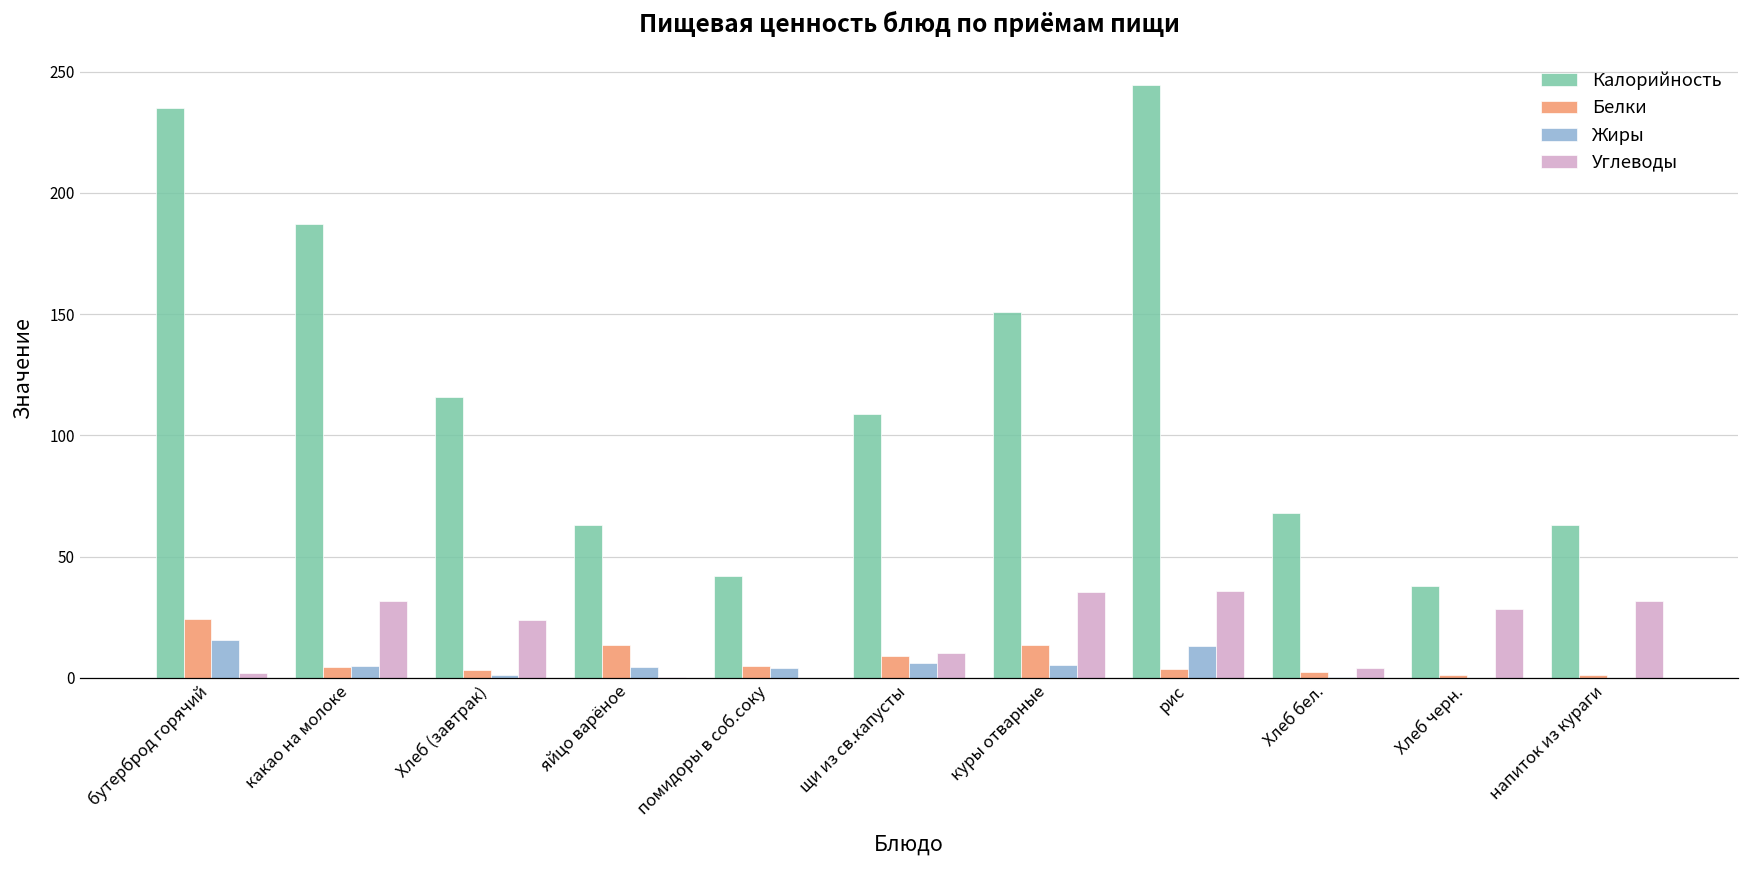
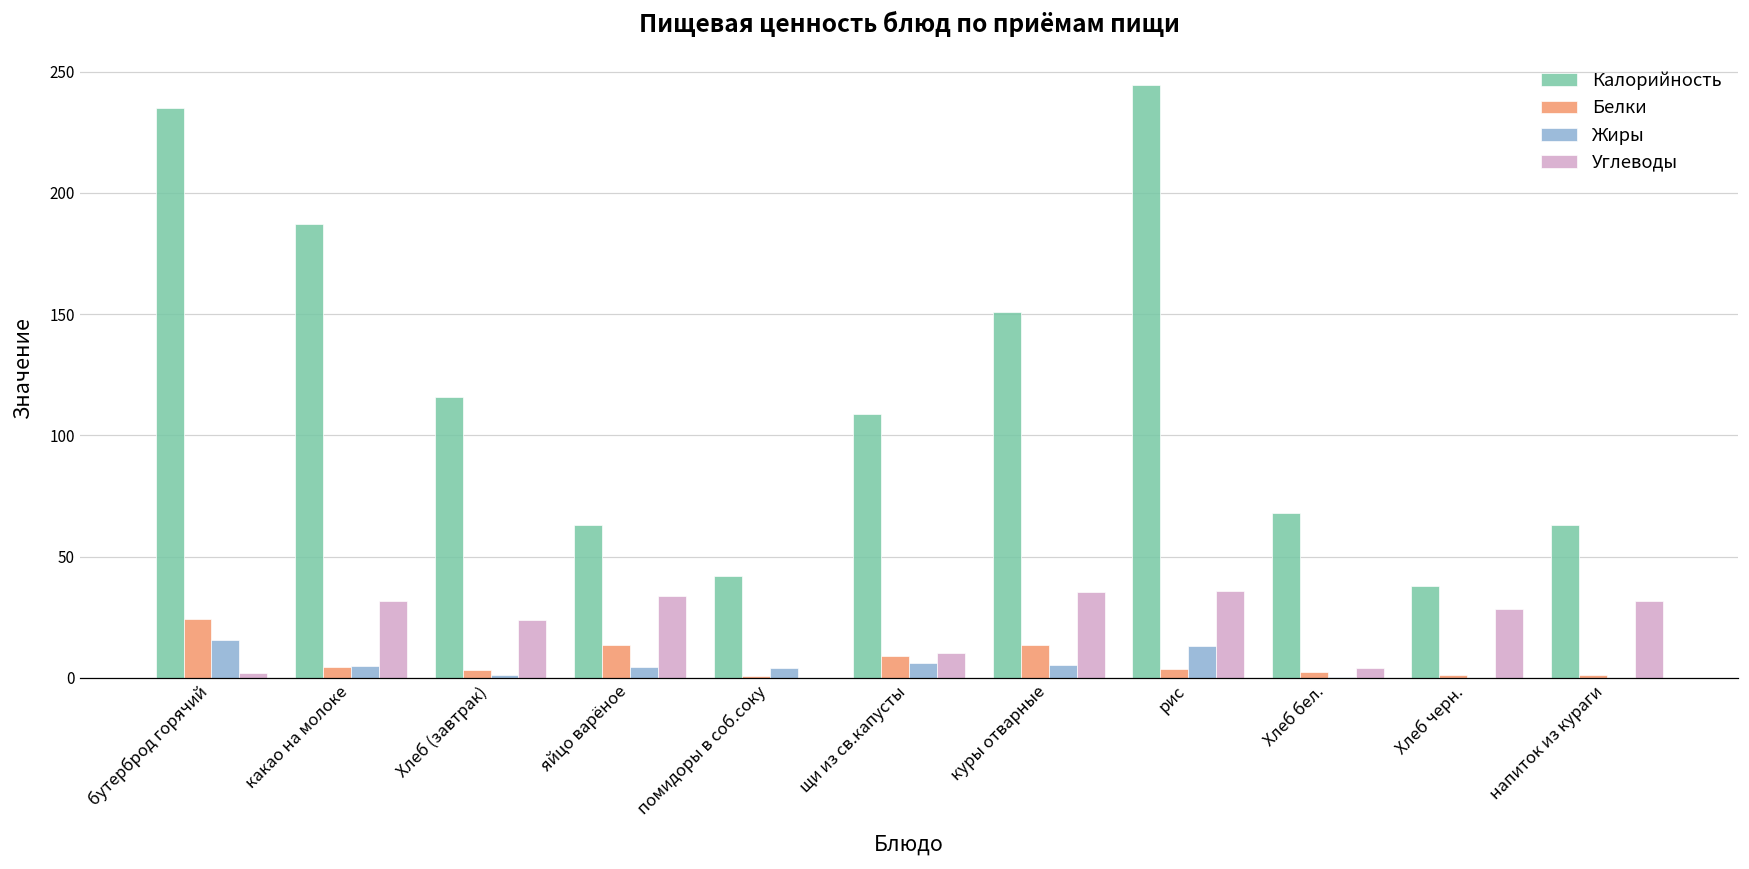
  {
    "Белки": {
      "бутерброд горячий": 24,
      "какао на молоке": 5,
      "Хлеб (завтрак)": 3,
      "яйцо варёное": 14,
-     "помидоры в соб.соку": 5,
+     "помидоры в соб.соку": 1,
      "щи из св.капусты": 9,
      "куры отварные": 13,
      "рис": 4,
      "Хлеб бел.": 2,
      "Хлеб черн.": 1,
      "напиток из кураги": 1
    },
    "Углеводы": {
      "бутерброд горячий": 2,
      "какао на молоке": 32,
      "Хлеб (завтрак)": 24,
-     "яйцо варёное": 0,
+     "яйцо варёное": 34,
      "помидоры в соб.соку": 0,
      "щи из св.капусты": 10,
      "куры отварные": 36,
      "рис": 36,
      "Хлеб бел.": 4,
      "Хлеб черн.": 29,
      "напиток из кураги": 32
    }
  }
